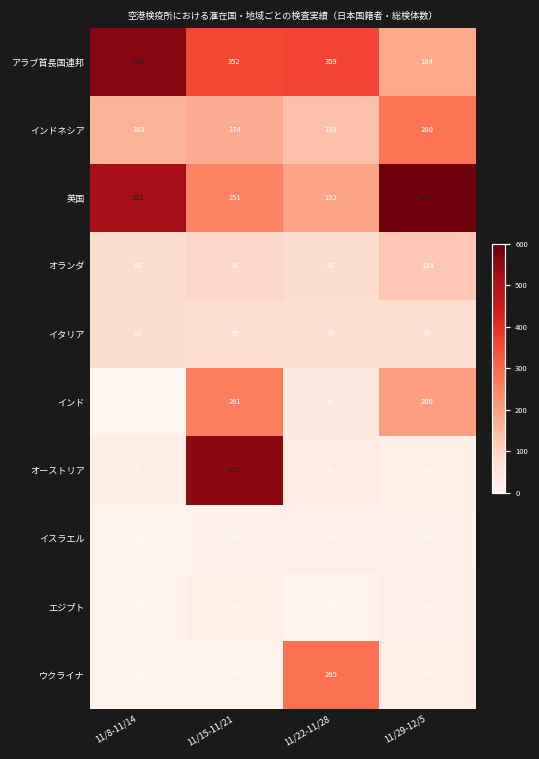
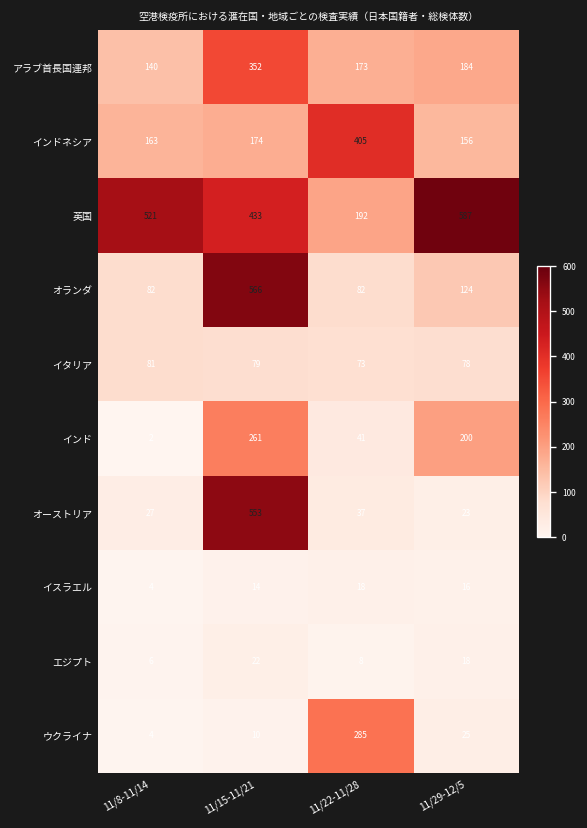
  {
    "アラブ首長国連邦": {
-     "11/8-11/14": 558,
+     "11/8-11/14": 140,
      "11/15-11/21": 352,
-     "11/22-11/28": 359,
+     "11/22-11/28": 173,
      "11/29-12/5": 184
    },
    "インドネシア": {
      "11/8-11/14": 163,
      "11/15-11/21": 174,
-     "11/22-11/28": 138,
-     "11/29-12/5": 280
+     "11/22-11/28": 405,
+     "11/29-12/5": 156
    },
    "英国": {
      "11/8-11/14": 521,
-     "11/15-11/21": 251,
+     "11/15-11/21": 433,
      "11/22-11/28": 192,
      "11/29-12/5": 587
    },
    "オランダ": {
-     "11/15-11/21": 93,
+     "11/15-11/21": 566,
      "11/29-12/5": 124
    },
    "インド": {
      "11/15-11/21": 261,
      "11/29-12/5": 200
    },
    "オーストリア": {
      "11/15-11/21": 553
    },
    "ウクライナ": {
      "11/22-11/28": 285
    }
  }
